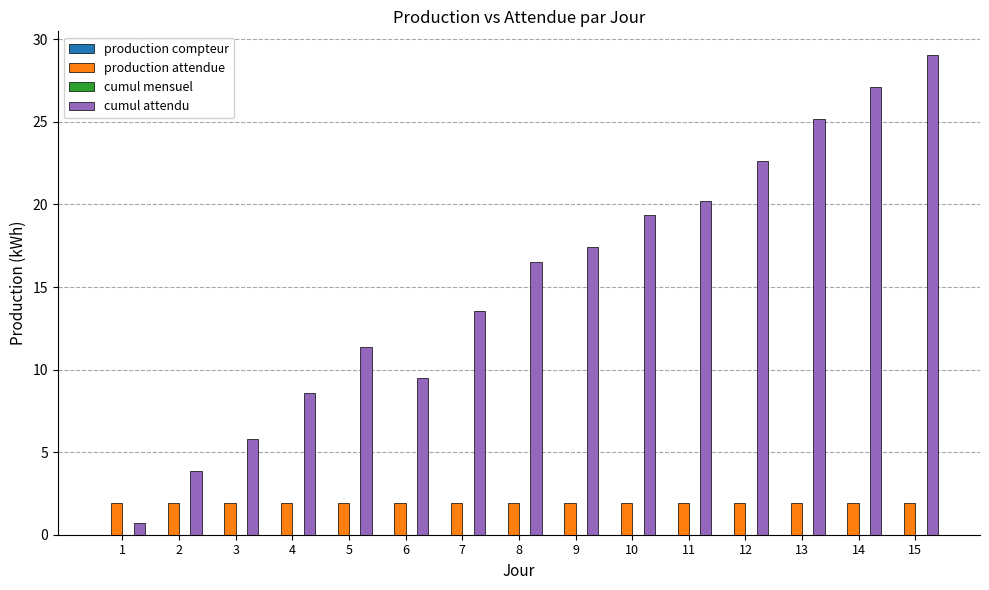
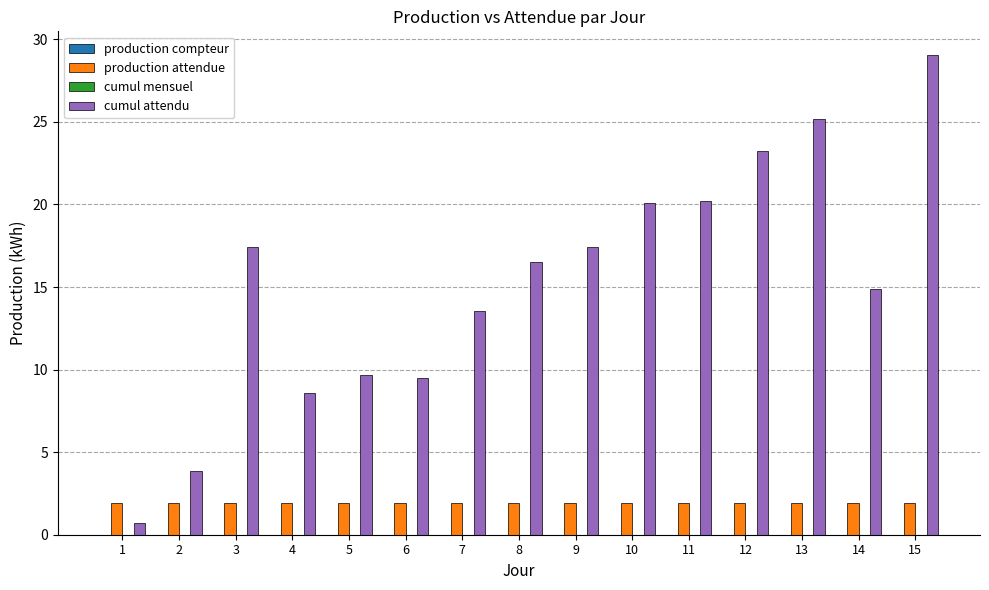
  {
    "production compteur": {
      "1": 0.0,
      "2": 0.0,
      "3": 0.0,
      "4": 0.0,
      "5": 0.0,
      "6": 0.0,
      "7": 0.0,
      "8": 0.0,
      "9": 0.0,
      "10": 0.0,
      "11": 0.0,
      "12": 0.0,
      "13": 0.0,
      "14": 0.0,
      "15": 0.0
    },
    "production attendue": {
      "1": 1.9,
      "2": 1.9,
      "3": 1.9,
      "4": 1.9,
      "5": 1.9,
      "6": 1.9,
      "7": 1.9,
      "8": 1.9,
      "9": 1.9,
      "10": 1.9,
      "11": 1.9,
      "12": 1.9,
      "13": 1.9,
      "14": 1.9,
      "15": 1.9
    },
    "cumul mensuel": {
      "1": 0.0,
      "2": 0.0,
      "3": 0.0,
      "4": 0.0,
      "5": 0.0,
      "6": 0.0,
      "7": 0.0,
      "8": 0.0,
      "9": 0.0,
      "10": 0.0,
      "11": 0.0,
      "12": 0.0,
      "13": 0.0,
      "14": 0.0,
      "15": 0.0
    },
    "cumul attendu": {
      "1": 0.7,
      "2": 3.9,
-     "3": 5.8,
+     "3": 17.4,
      "4": 8.6,
-     "5": 11.4,
+     "5": 9.7,
      "6": 9.5,
      "7": 13.5,
      "8": 16.5,
      "9": 17.4,
-     "10": 19.4,
+     "10": 20.1,
      "11": 20.2,
-     "12": 22.6,
+     "12": 23.2,
      "13": 25.2,
-     "14": 27.1,
+     "14": 14.9,
      "15": 29.0
    }
  }
